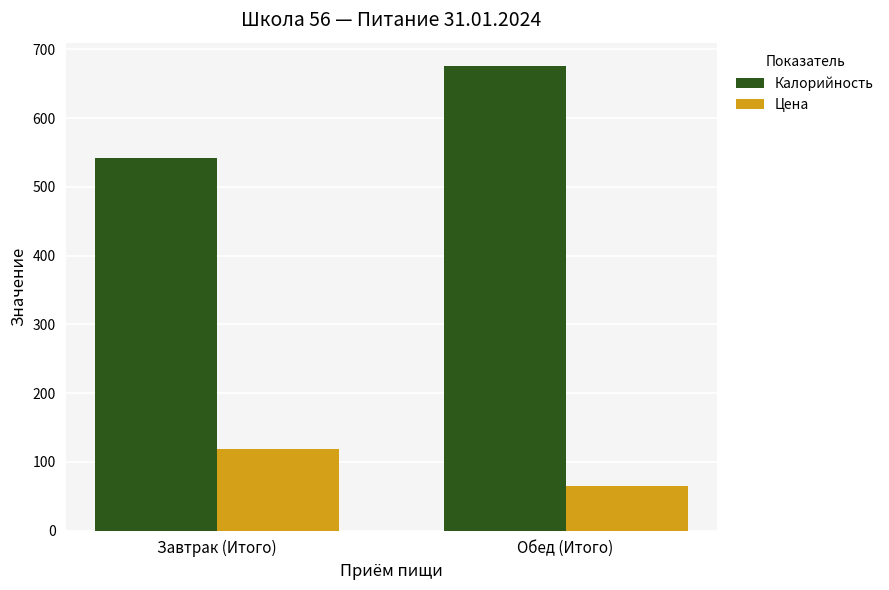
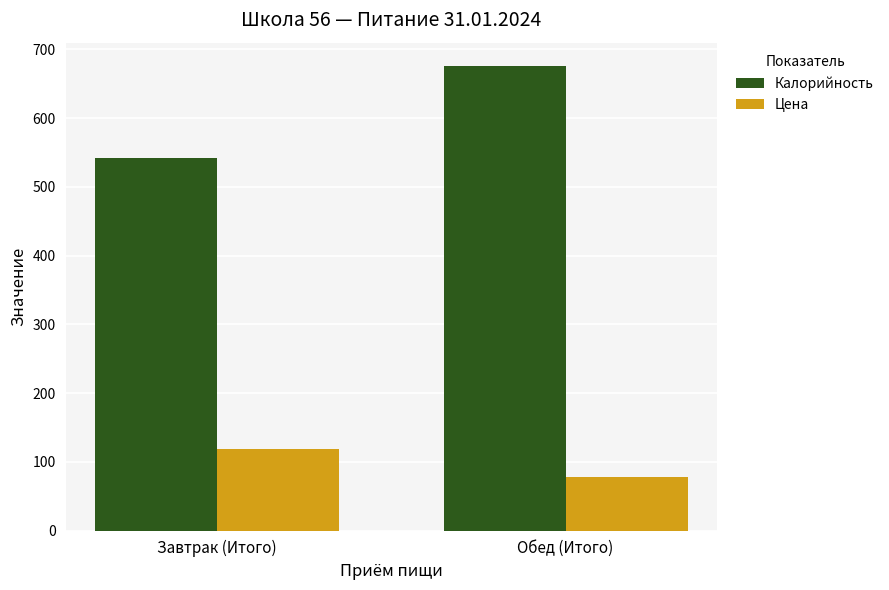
  {
    "Калорийность": {
      "Завтрак (Итого)": 540,
      "Обед (Итого)": 680
    },
    "Цена": {
      "Завтрак (Итого)": 120,
-     "Обед (Итого)": 60
+     "Обед (Итого)": 80
    }
  }
